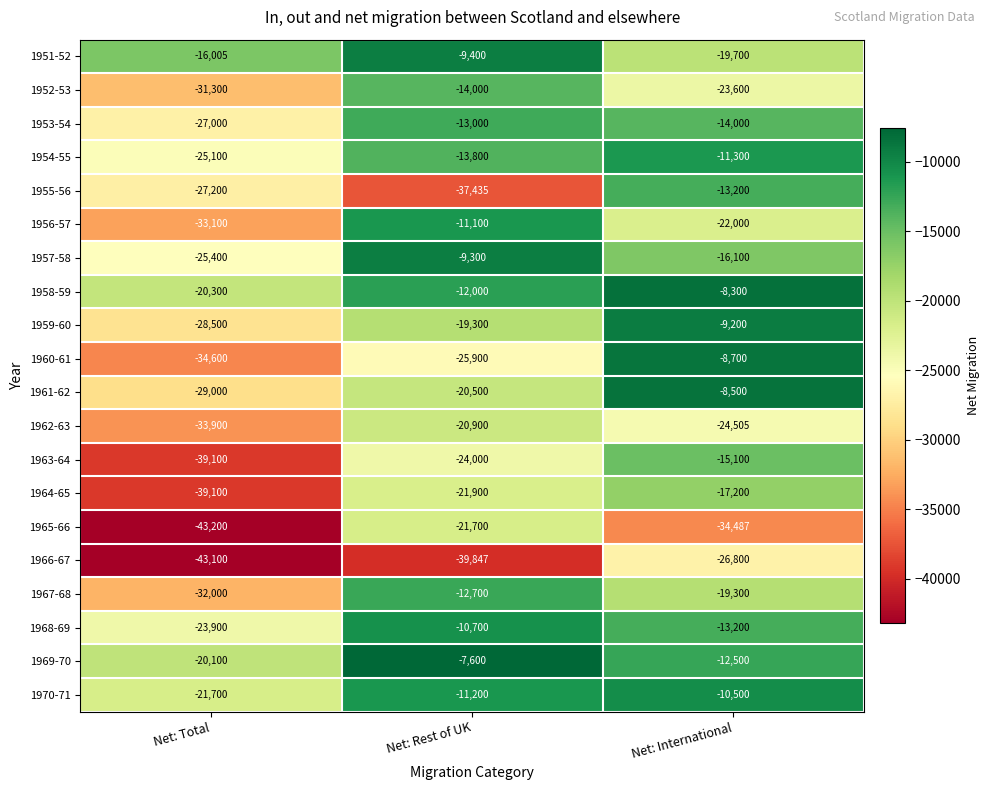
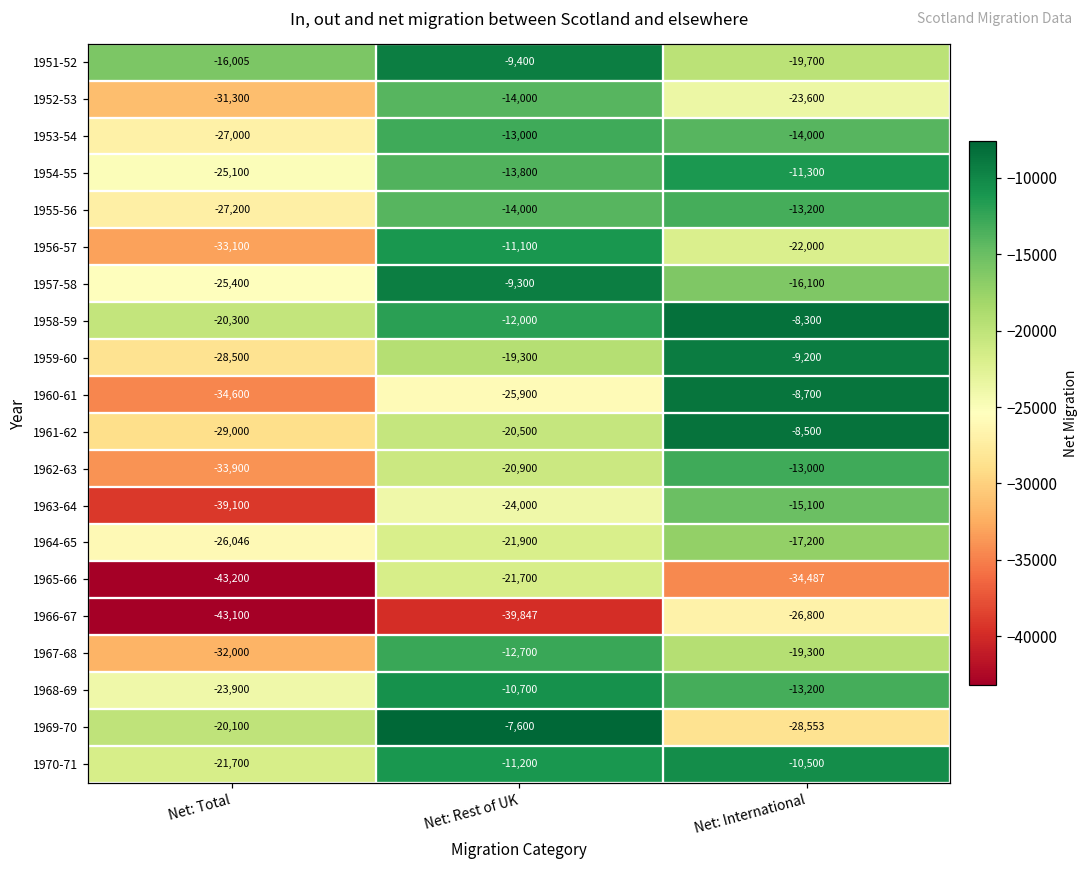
  {
    "1951-52": {
      "Net: Total": "-16,005",
      "Net: Rest of UK": "-9,400",
      "Net: International": "-19,700"
    },
    "1952-53": {
      "Net: Total": "-31,300",
      "Net: Rest of UK": "-14,000",
      "Net: International": "-23,600"
    },
    "1953-54": {
      "Net: Total": "-27,000",
      "Net: Rest of UK": "-13,000",
      "Net: International": "-14,000"
    },
    "1954-55": {
      "Net: Total": "-25,100",
      "Net: Rest of UK": "-13,800",
      "Net: International": "-11,300"
    },
    "1955-56": {
      "Net: Total": "-27,200",
-     "Net: Rest of UK": "-37,435",
+     "Net: Rest of UK": "-14,000",
      "Net: International": "-13,200"
    },
    "1956-57": {
      "Net: Total": "-33,100",
      "Net: Rest of UK": "-11,100",
      "Net: International": "-22,000"
    },
    "1957-58": {
      "Net: Total": "-25,400",
      "Net: Rest of UK": "-9,300",
      "Net: International": "-16,100"
    },
    "1958-59": {
      "Net: Total": "-20,300",
      "Net: Rest of UK": "-12,000",
      "Net: International": "-8,300"
    },
    "1959-60": {
      "Net: Total": "-28,500",
      "Net: Rest of UK": "-19,300",
      "Net: International": "-9,200"
    },
    "1960-61": {
      "Net: Total": "-34,600",
      "Net: Rest of UK": "-25,900",
      "Net: International": "-8,700"
    },
    "1961-62": {
      "Net: Total": "-29,000",
      "Net: Rest of UK": "-20,500",
      "Net: International": "-8,500"
    },
    "1962-63": {
      "Net: Total": "-33,900",
      "Net: Rest of UK": "-20,900",
-     "Net: International": "-24,505"
+     "Net: International": "-13,000"
    },
    "1963-64": {
      "Net: Total": "-39,100",
      "Net: Rest of UK": "-24,000",
      "Net: International": "-15,100"
    },
    "1964-65": {
-     "Net: Total": "-39,100",
+     "Net: Total": "-26,046",
      "Net: Rest of UK": "-21,900",
      "Net: International": "-17,200"
    },
    "1965-66": {
      "Net: Total": "-43,200",
      "Net: Rest of UK": "-21,700",
      "Net: International": "-34,487"
    },
    "1966-67": {
      "Net: Total": "-43,100",
      "Net: Rest of UK": "-39,847",
      "Net: International": "-26,800"
    },
    "1967-68": {
      "Net: Total": "-32,000",
      "Net: Rest of UK": "-12,700",
      "Net: International": "-19,300"
    },
    "1968-69": {
      "Net: Total": "-23,900",
      "Net: Rest of UK": "-10,700",
      "Net: International": "-13,200"
    },
    "1969-70": {
      "Net: Total": "-20,100",
      "Net: Rest of UK": "-7,600",
-     "Net: International": "-12,500"
+     "Net: International": "-28,553"
    },
    "1970-71": {
      "Net: Total": "-21,700",
      "Net: Rest of UK": "-11,200",
      "Net: International": "-10,500"
    }
  }
